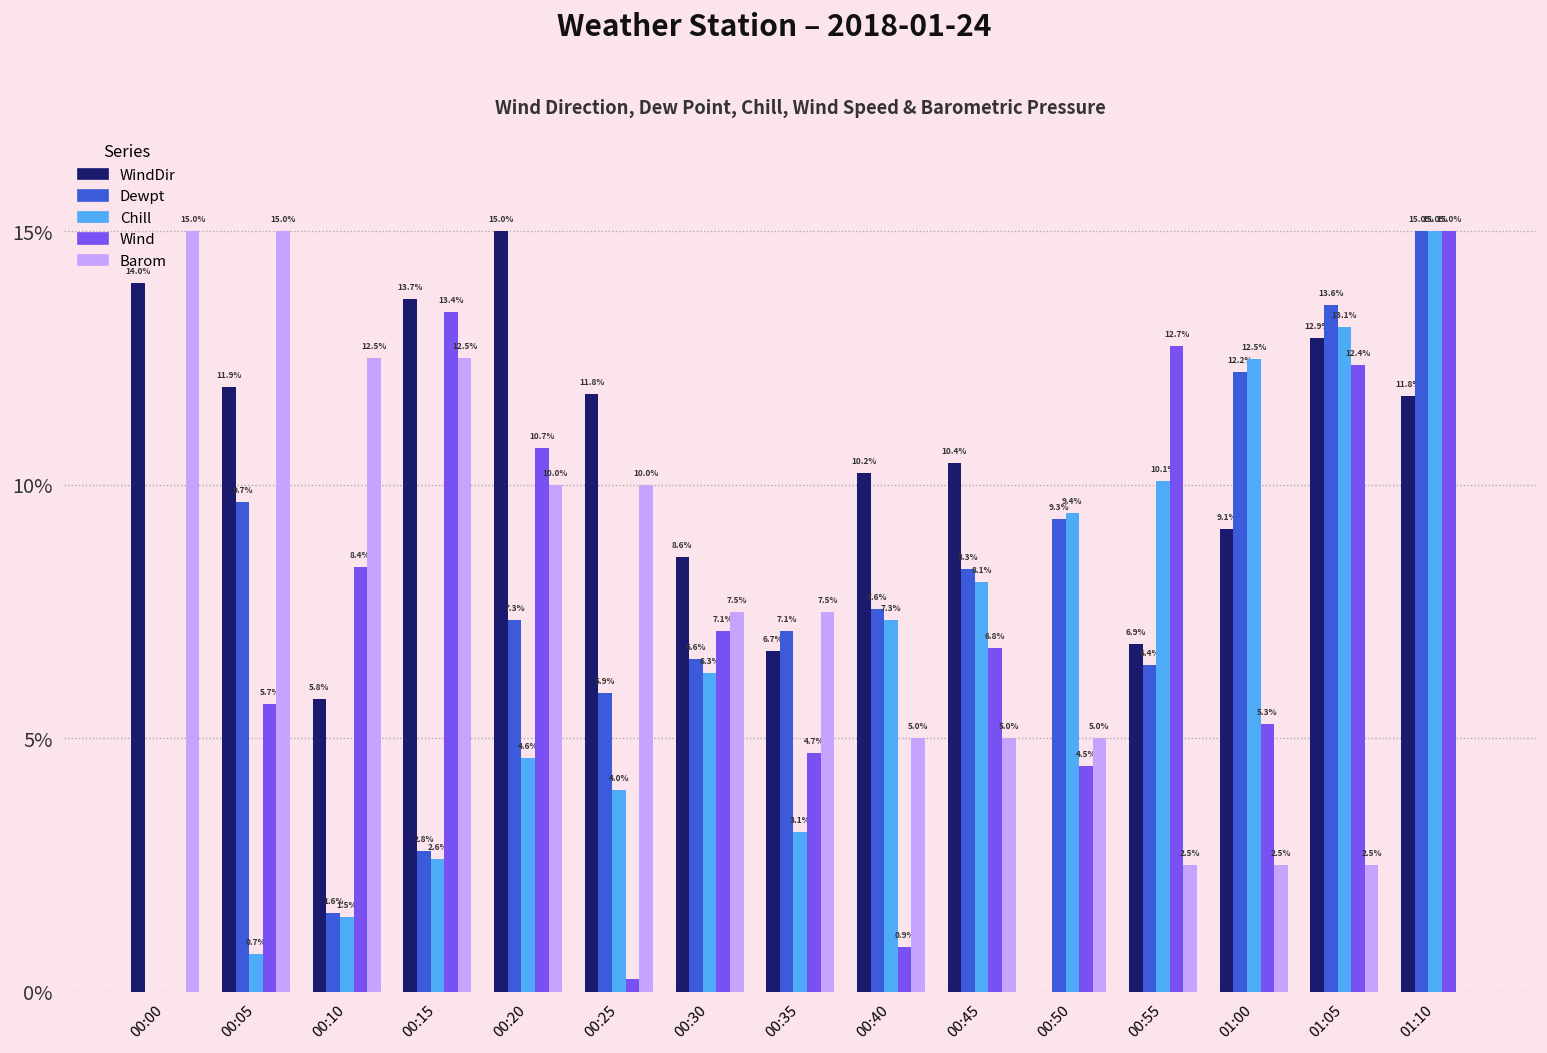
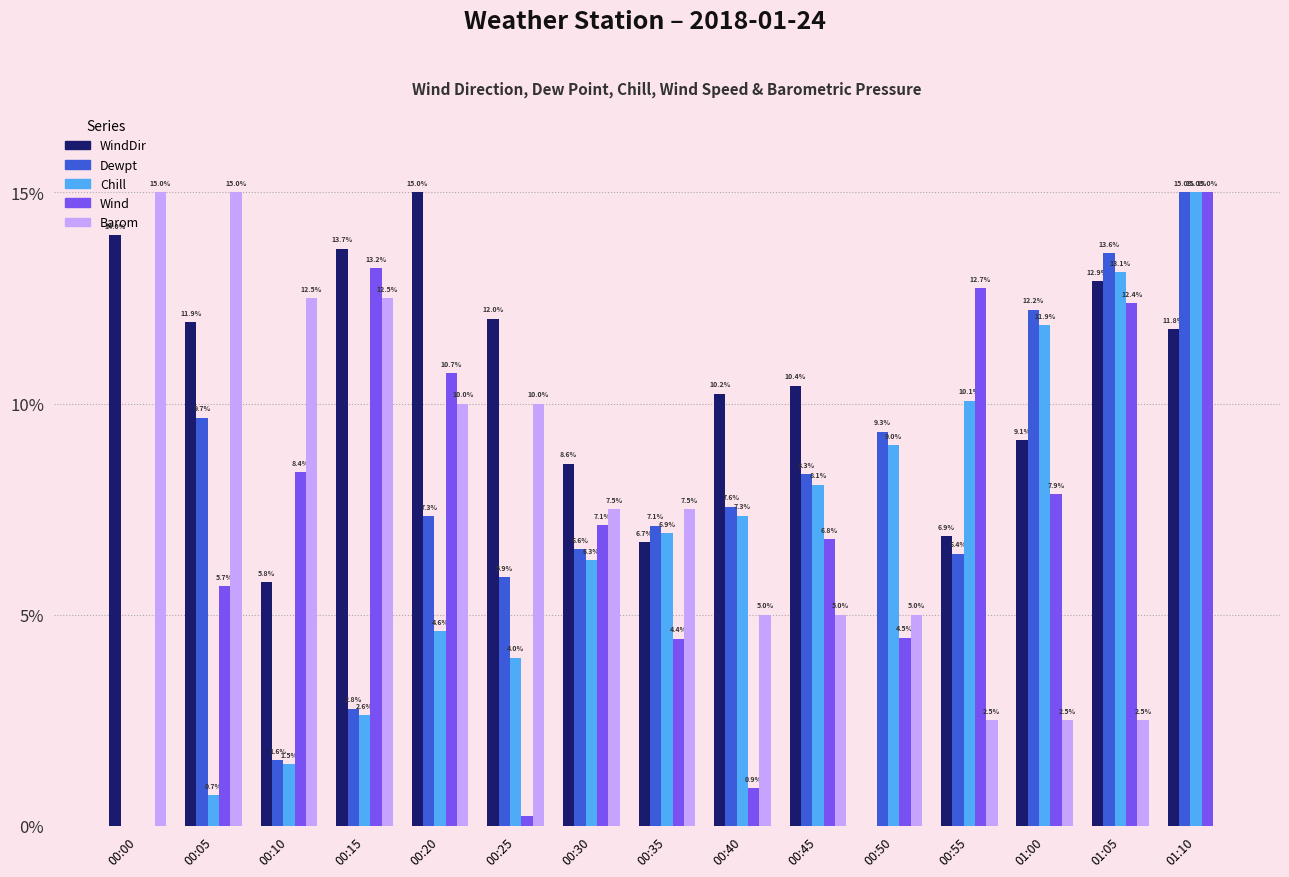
  {
    "WindDir": {
      "00:00": "14.0%",
      "00:05": "11.9%",
      "00:10": "5.8%",
      "00:15": "13.7%",
      "00:20": "15.0%",
-     "00:25": "11.8%",
+     "00:25": "12.0%",
      "00:30": "8.6%",
      "00:35": "6.7%",
      "00:40": "10.2%",
      "00:45": "10.4%",
      "00:55": "6.9%",
      "01:00": "9.1%",
      "01:05": "12.9%",
      "01:10": "11.8%"
    },
    "Dewpt": {
      "00:05": "9.7%",
      "00:15": "2.8%",
      "00:20": "7.3%",
      "00:25": "5.9%",
      "00:30": "6.6%",
      "00:35": "7.1%",
      "00:40": "7.6%",
      "00:45": "8.3%",
      "00:50": "9.3%",
      "00:55": "6.4%",
      "01:00": "12.2%",
      "01:05": "13.6%"
    },
    "Chill": {
      "00:05": "0.7%",
      "00:15": "2.6%",
      "00:20": "4.6%",
      "00:25": "4.0%",
      "00:30": "6.3%",
-     "00:35": "3.1%",
+     "00:35": "6.9%",
      "00:40": "7.3%",
      "00:45": "8.1%",
-     "00:50": "9.4%",
+     "00:50": "9.0%",
      "00:55": "10.1%",
-     "01:00": "12.5%",
+     "01:00": "11.9%",
      "01:05": "13.1%"
    },
    "Wind": {
      "00:05": "5.7%",
      "00:10": "8.4%",
-     "00:15": "13.4%",
+     "00:15": "13.2%",
      "00:20": "10.7%",
      "00:30": "7.1%",
-     "00:35": "4.7%",
+     "00:35": "4.4%",
      "00:40": "0.9%",
      "00:45": "6.8%",
      "00:50": "4.5%",
      "00:55": "12.7%",
-     "01:00": "5.3%",
+     "01:00": "7.9%",
      "01:05": "12.4%"
    },
    "Barom": {
      "00:00": "15.0%",
      "00:05": "15.0%",
      "00:10": "12.5%",
      "00:15": "12.5%",
      "00:20": "10.0%",
      "00:25": "10.0%",
      "00:30": "7.5%",
      "00:35": "7.5%",
      "00:40": "5.0%",
      "00:45": "5.0%",
      "00:50": "5.0%",
      "00:55": "2.5%",
      "01:00": "2.5%",
      "01:05": "2.5%"
    }
  }
